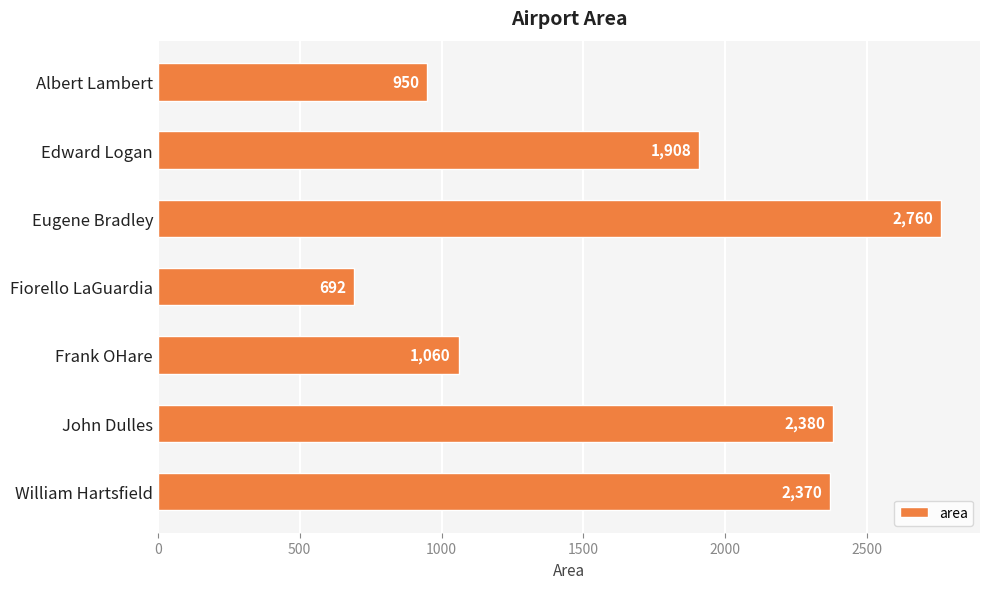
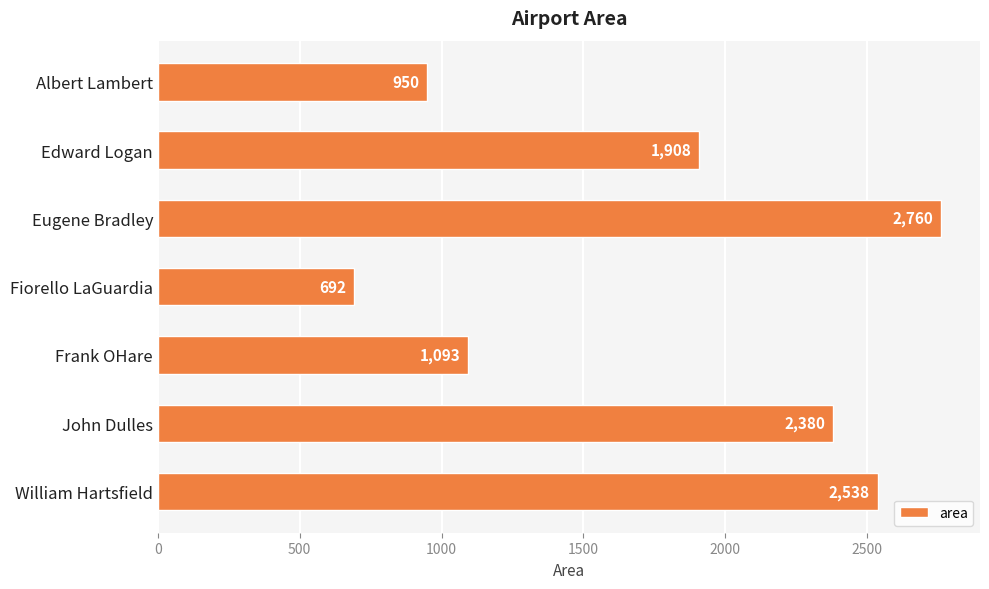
  {
    "Albert Lambert": "950",
    "Edward Logan": "1,908",
    "Eugene Bradley": "2,760",
    "Fiorello LaGuardia": "692",
-   "Frank OHare": "1,060",
+   "Frank OHare": "1,093",
    "John Dulles": "2,380",
-   "William Hartsfield": "2,370"
+   "William Hartsfield": "2,538"
  }
